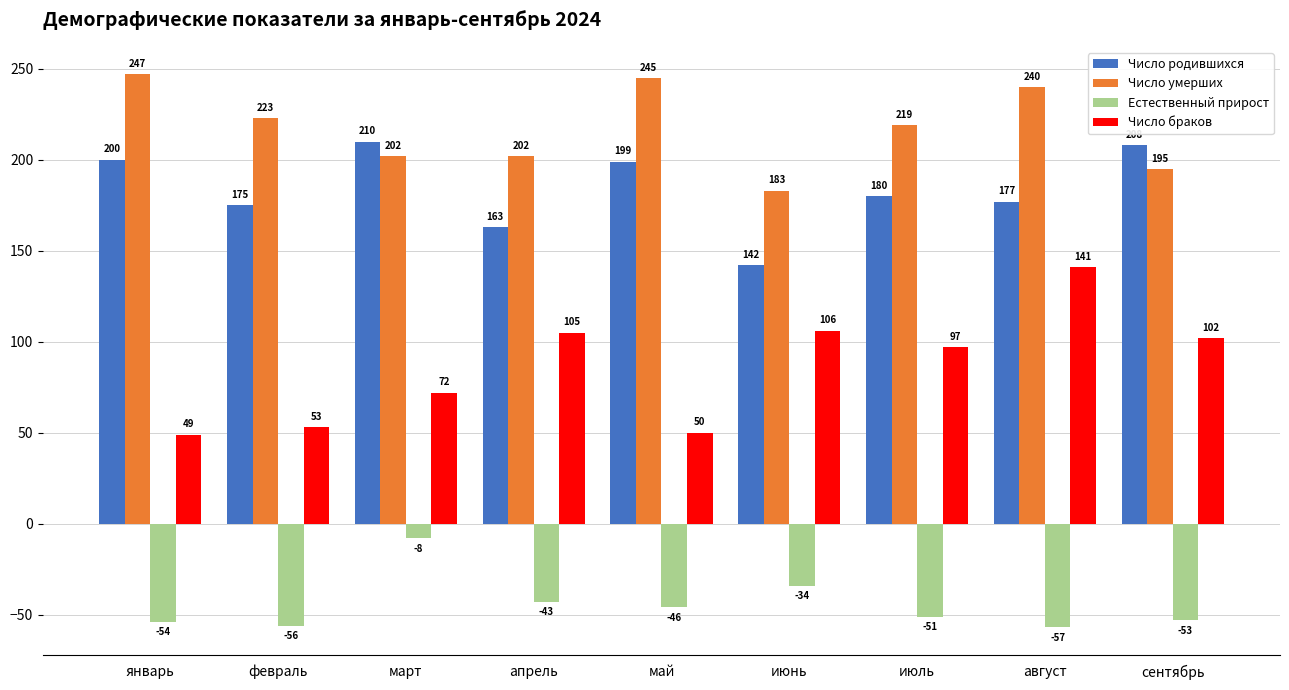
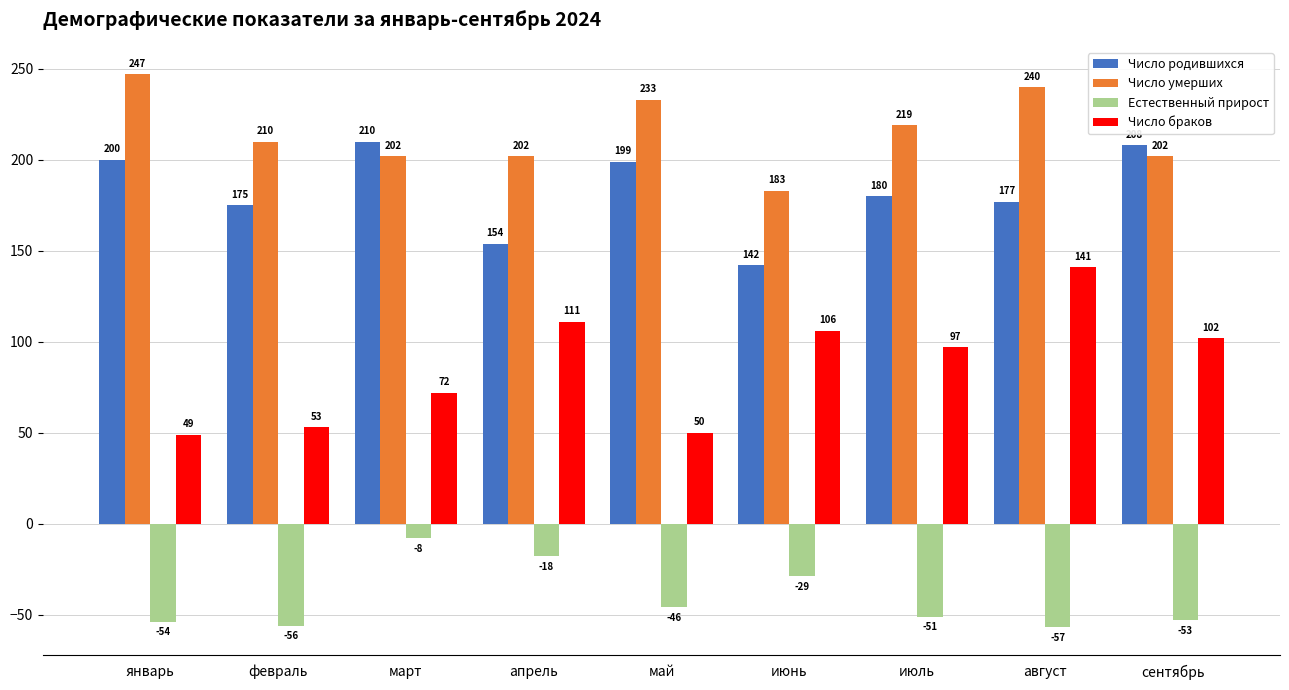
  {
    "Число родившихся": {
      "январь": 200,
      "февраль": 175,
      "март": 210,
-     "апрель": 163,
+     "апрель": 154,
      "май": 199,
      "июнь": 142,
      "июль": 180,
      "август": 177
    },
    "Число умерших": {
      "январь": 247,
-     "февраль": 223,
+     "февраль": 210,
      "март": 202,
      "апрель": 202,
-     "май": 245,
+     "май": 233,
      "июнь": 183,
      "июль": 219,
      "август": 240,
-     "сентябрь": 195
+     "сентябрь": 202
    },
    "Естественный прирост": {
      "январь": -54,
      "февраль": -56,
      "март": -8,
-     "апрель": -43,
+     "апрель": -18,
      "май": -46,
-     "июнь": -34,
+     "июнь": -29,
      "июль": -51,
      "август": -57,
      "сентябрь": -53
    },
    "Число браков": {
      "январь": 49,
      "февраль": 53,
      "март": 72,
-     "апрель": 105,
+     "апрель": 111,
      "май": 50,
      "июнь": 106,
      "июль": 97,
      "август": 141,
      "сентябрь": 102
    }
  }
